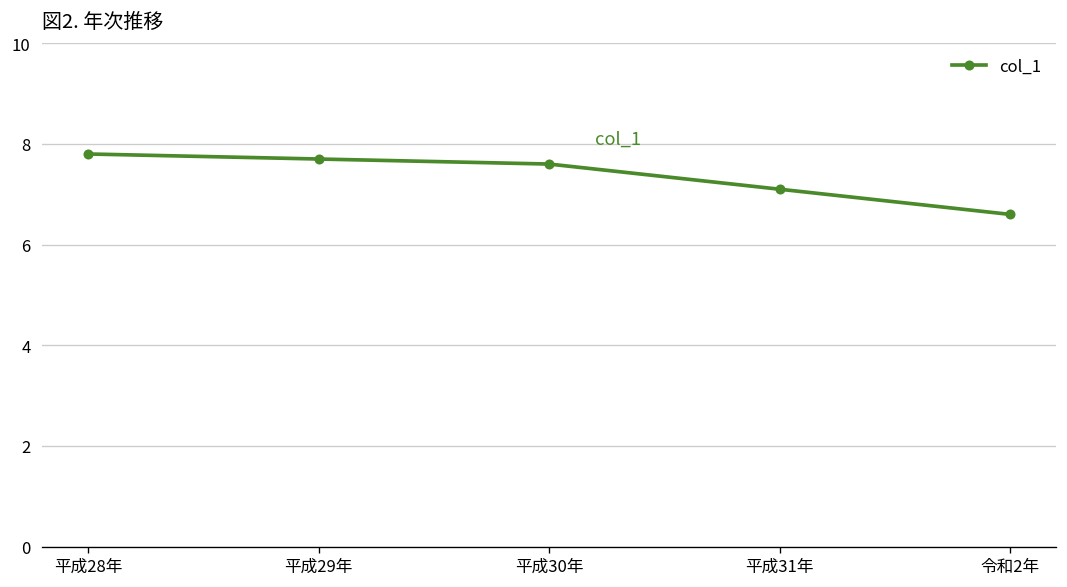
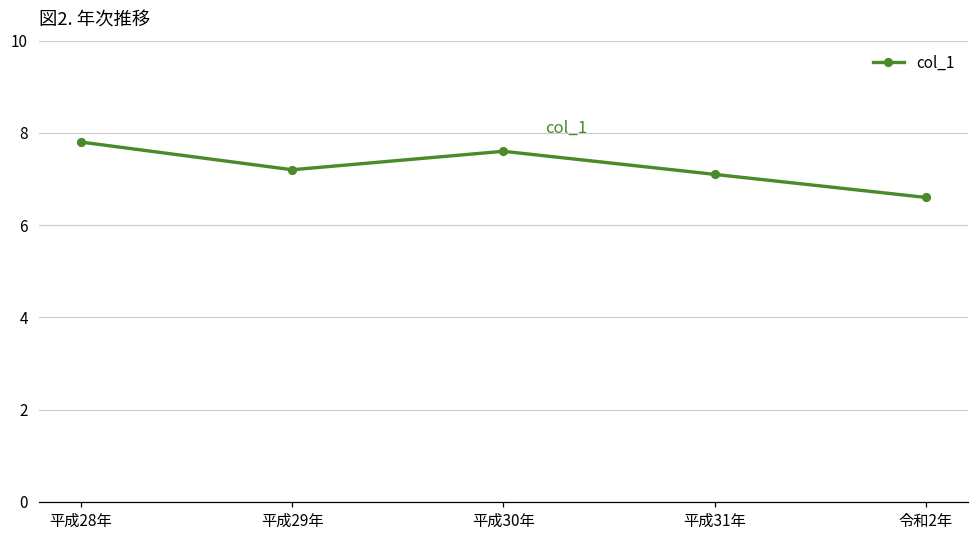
  {
    "平成28年": 7.8,
-   "平成29年": 7.7,
+   "平成29年": 7.2,
    "平成30年": 7.6,
    "平成31年": 7.1,
    "令和2年": 6.6
  }
